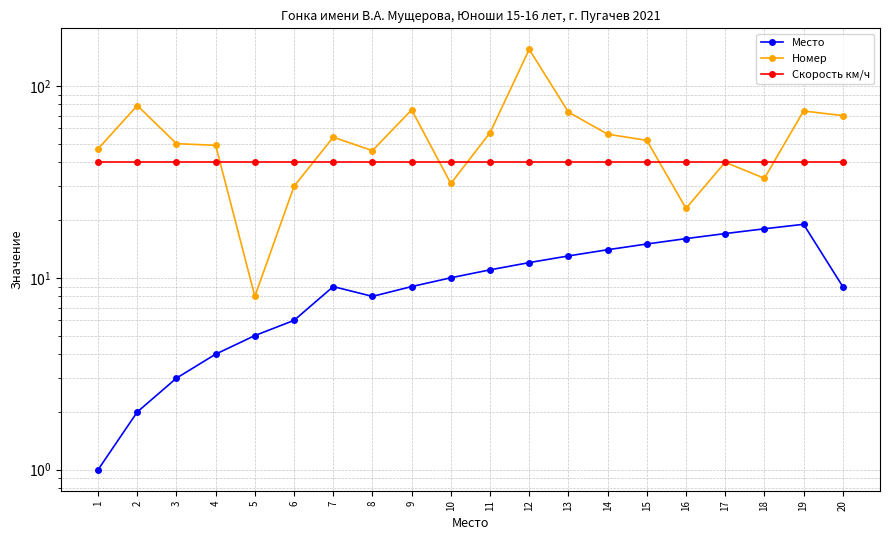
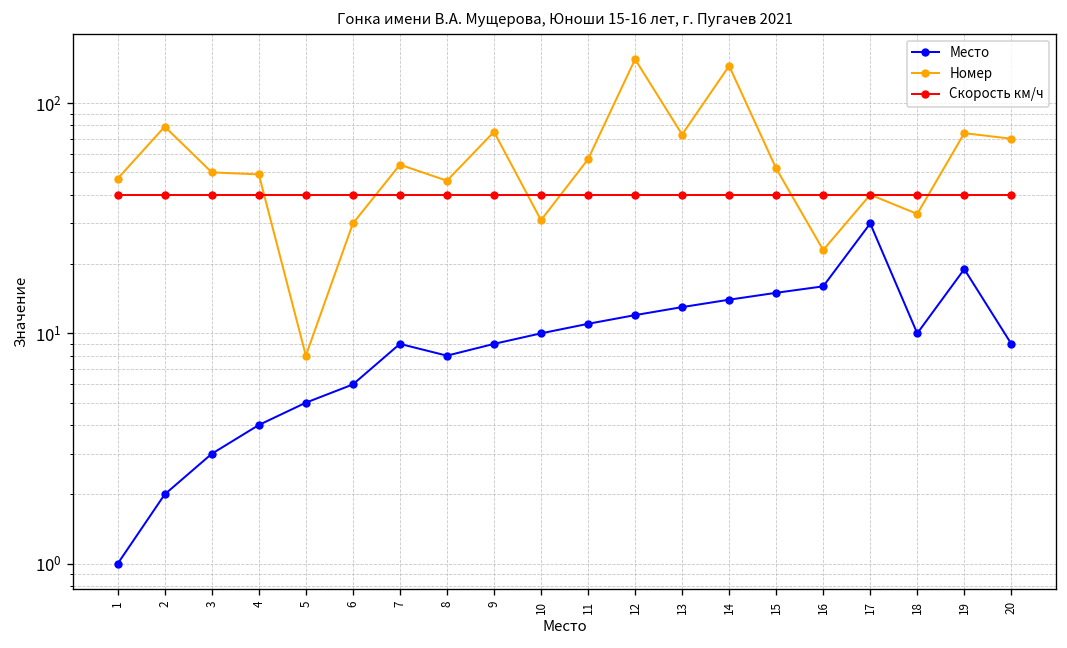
  {
    "Место": {
      "1": 1,
      "2": 2,
      "3": 3,
      "4": 4,
      "5": 5,
      "6": 6,
      "7": 9,
      "8": 8,
      "9": 9,
      "10": 10,
      "11": 11,
      "12": 12,
      "13": 13,
      "14": 14,
      "15": 15,
      "16": 16,
-     "17": 17,
-     "18": 18,
+     "17": 30,
+     "18": 10,
      "19": 19,
      "20": 9
    },
    "Номер": {
      "1": 47,
      "2": 79,
      "3": 50,
      "4": 49,
      "5": 8,
      "6": 30,
      "7": 54,
      "8": 46,
      "9": 75,
      "10": 31,
      "11": 57,
      "12": 160,
      "13": 73,
-     "14": 56,
+     "14": 150,
      "15": 52,
      "16": 23,
      "18": 33,
      "19": 74,
      "20": 70
    },
    "Скорость км/ч": {
      "1": 40,
      "2": 40,
      "3": 40,
      "4": 40,
      "5": 40,
      "6": 40,
      "7": 40,
      "8": 40,
      "9": 40,
      "10": 40,
      "11": 40,
      "12": 40,
      "13": 40,
      "14": 40,
      "15": 40,
      "16": 40,
      "18": 40,
      "19": 40,
      "20": 40
    }
  }
